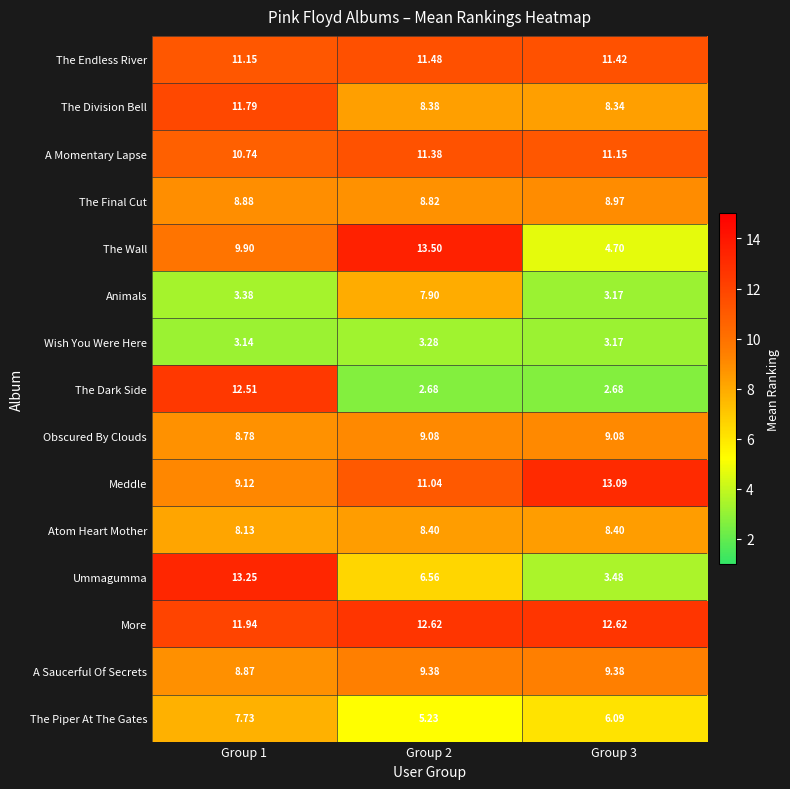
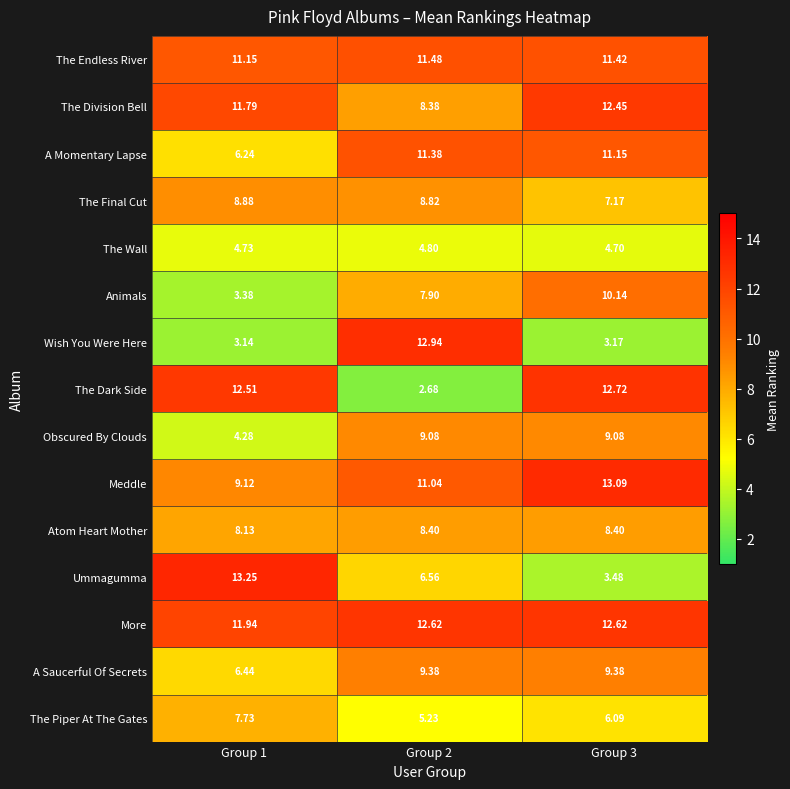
  {
    "The Endless River": {
      "Group 1": 11.15,
      "Group 2": 11.48,
      "Group 3": 11.42
    },
    "The Division Bell": {
      "Group 1": 11.79,
      "Group 2": 8.38,
-     "Group 3": 8.34
+     "Group 3": 12.45
    },
    "A Momentary Lapse": {
-     "Group 1": 10.74,
+     "Group 1": 6.24,
      "Group 2": 11.38,
      "Group 3": 11.15
    },
    "The Final Cut": {
      "Group 1": 8.88,
      "Group 2": 8.82,
-     "Group 3": 8.97
+     "Group 3": 7.17
    },
    "The Wall": {
-     "Group 1": 9.90,
-     "Group 2": 13.50,
+     "Group 1": 4.73,
+     "Group 2": 4.80,
      "Group 3": 4.70
    },
    "Animals": {
      "Group 1": 3.38,
      "Group 2": 7.90,
-     "Group 3": 3.17
+     "Group 3": 10.14
    },
    "Wish You Were Here": {
      "Group 1": 3.14,
-     "Group 2": 3.28,
+     "Group 2": 12.94,
      "Group 3": 3.17
    },
    "The Dark Side": {
      "Group 1": 12.51,
      "Group 2": 2.68,
-     "Group 3": 2.68
+     "Group 3": 12.72
    },
    "Obscured By Clouds": {
-     "Group 1": 8.78,
+     "Group 1": 4.28,
      "Group 2": 9.08,
      "Group 3": 9.08
    },
    "Meddle": {
      "Group 1": 9.12,
      "Group 2": 11.04,
      "Group 3": 13.09
    },
    "Atom Heart Mother": {
      "Group 1": 8.13,
      "Group 2": 8.40,
      "Group 3": 8.40
    },
    "Ummagumma": {
      "Group 1": 13.25,
      "Group 2": 6.56,
      "Group 3": 3.48
    },
    "More": {
      "Group 1": 11.94,
      "Group 2": 12.62,
      "Group 3": 12.62
    },
    "A Saucerful Of Secrets": {
-     "Group 1": 8.87,
+     "Group 1": 6.44,
      "Group 2": 9.38,
      "Group 3": 9.38
    },
    "The Piper At The Gates": {
      "Group 1": 7.73,
      "Group 2": 5.23,
      "Group 3": 6.09
    }
  }
